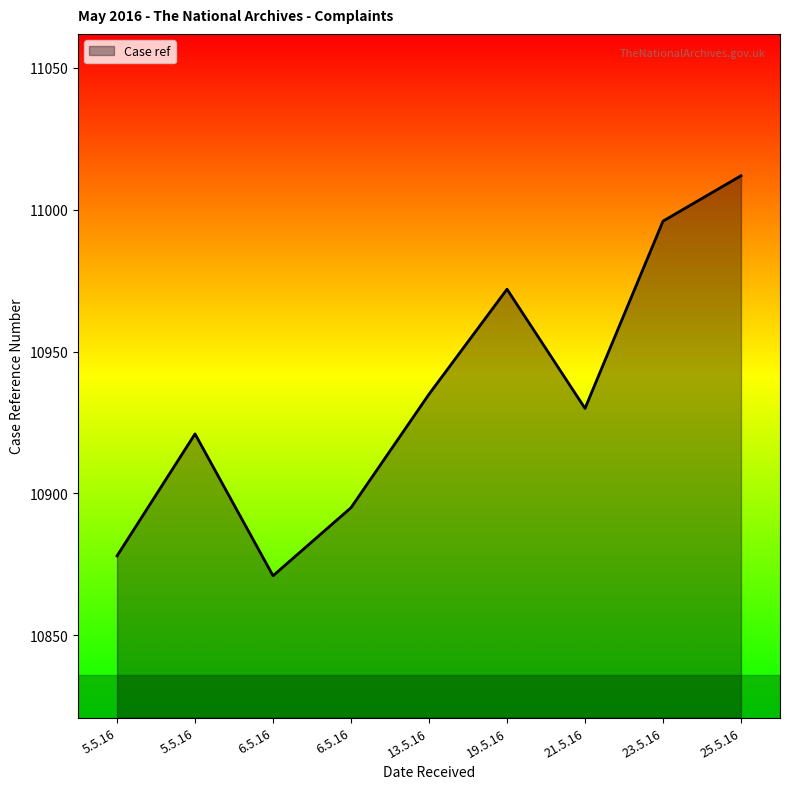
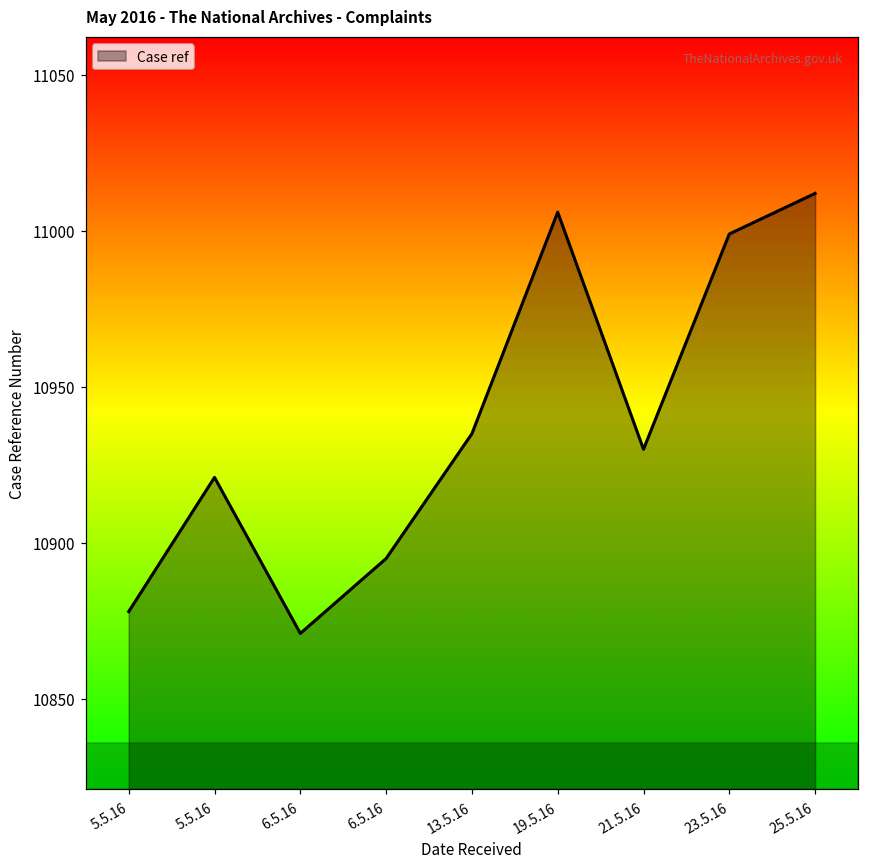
  {
    "13.5.16": 10935,
-   "19.5.16": 10972,
+   "19.5.16": 11006,
    "21.5.16": 10930,
-   "23.5.16": 10996,
+   "23.5.16": 10999,
    "25.5.16": 11012
  }
